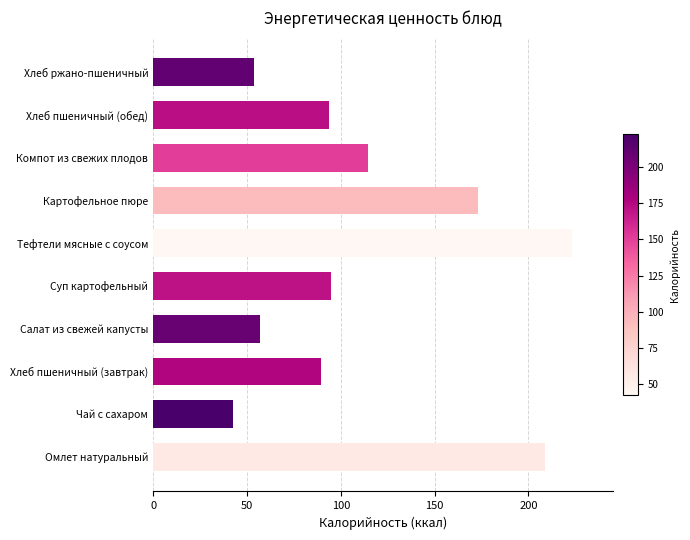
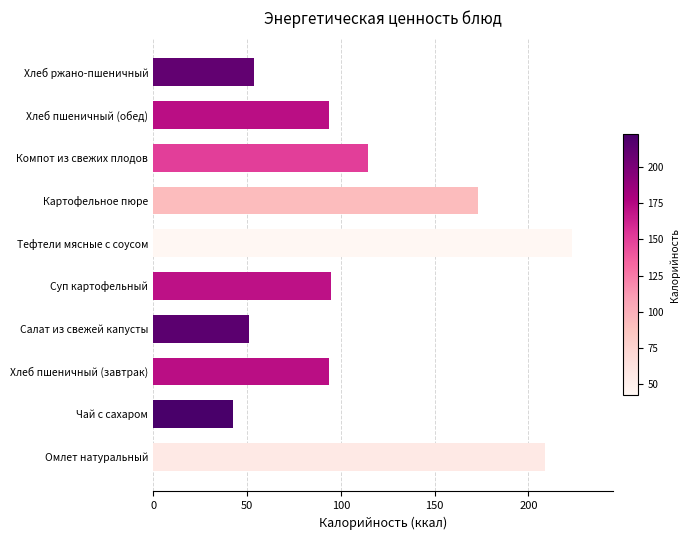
  {
    "Хлеб ржано-пшеничный": 54,
    "Хлеб пшеничный (обед)": 94,
    "Компот из свежих плодов": 115,
    "Картофельное пюре": 173,
    "Тефтели мясные с соусом": 223,
    "Суп картофельный": 95,
-   "Салат из свежей капусты": 57,
-   "Хлеб пшеничный (завтрак)": 89,
+   "Салат из свежей капусты": 51,
+   "Хлеб пшеничный (завтрак)": 94,
    "Чай с сахаром": 42,
    "Омлет натуральный": 209
  }
